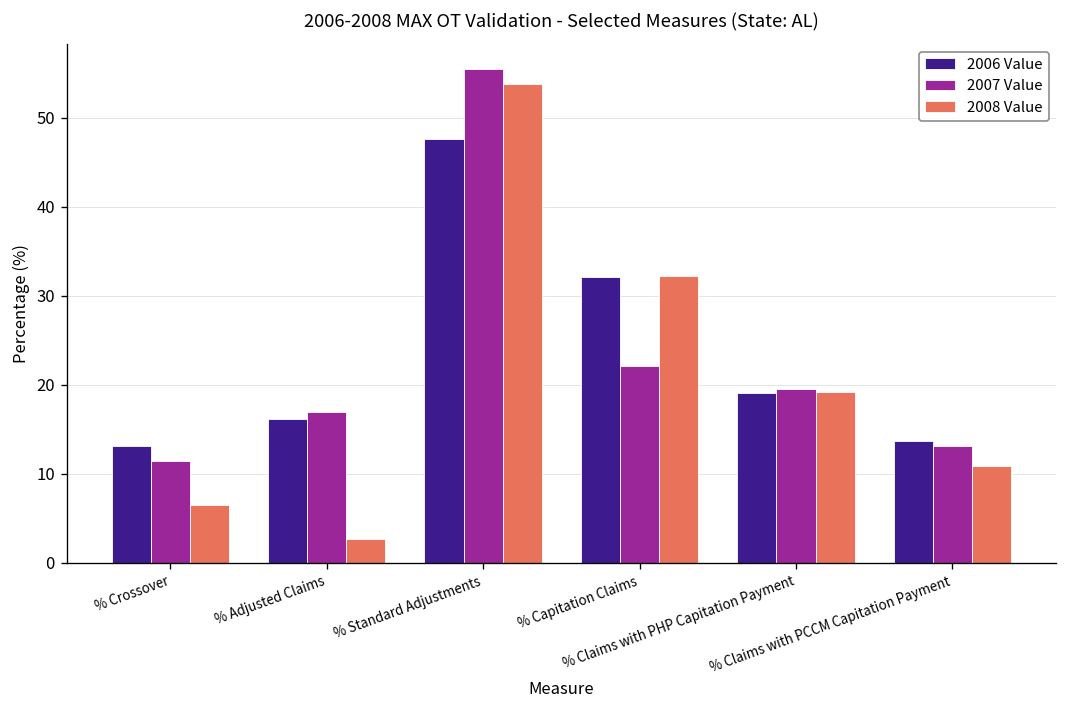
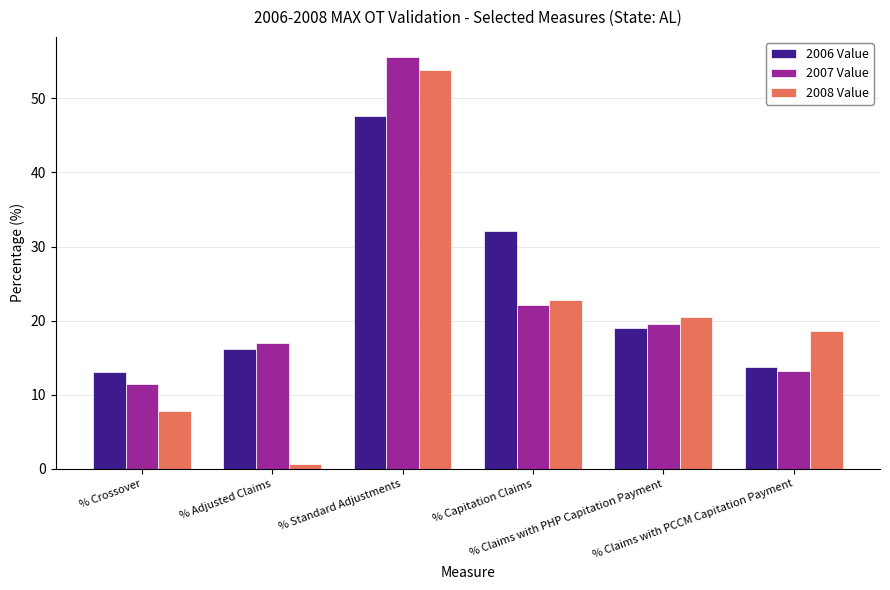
  {
    "2006 Value": {
      "% Crossover": 13,
      "% Adjusted Claims": 16,
      "% Standard Adjustments": 48,
      "% Capitation Claims": 32,
      "% Claims with PHP Capitation Payment": 19,
      "% Claims with PCCM Capitation Payment": 14
    },
    "2007 Value": {
      "% Crossover": 11,
      "% Adjusted Claims": 17,
      "% Standard Adjustments": 56,
      "% Capitation Claims": 22,
      "% Claims with PHP Capitation Payment": 20,
      "% Claims with PCCM Capitation Payment": 13
    },
    "2008 Value": {
-     "% Crossover": 6,
-     "% Adjusted Claims": 3,
+     "% Crossover": 8,
+     "% Adjusted Claims": 1,
      "% Standard Adjustments": 54,
-     "% Capitation Claims": 32,
-     "% Claims with PHP Capitation Payment": 19,
-     "% Claims with PCCM Capitation Payment": 11
+     "% Capitation Claims": 23,
+     "% Claims with PHP Capitation Payment": 21,
+     "% Claims with PCCM Capitation Payment": 19
    }
  }
